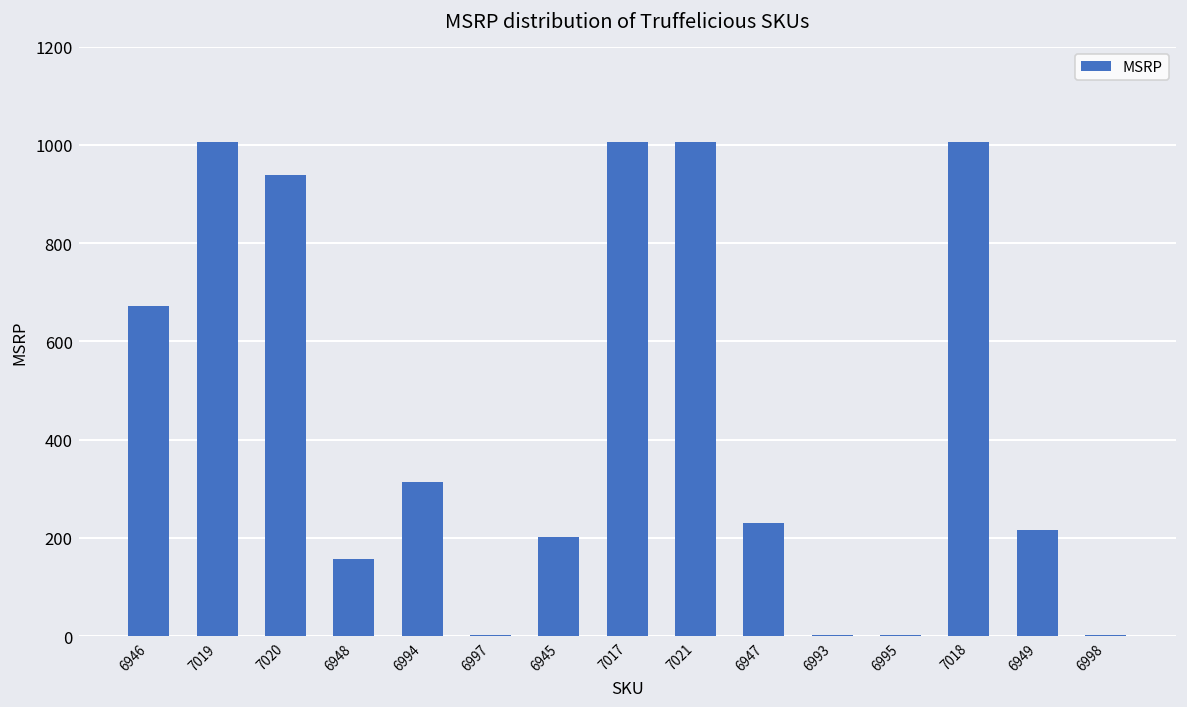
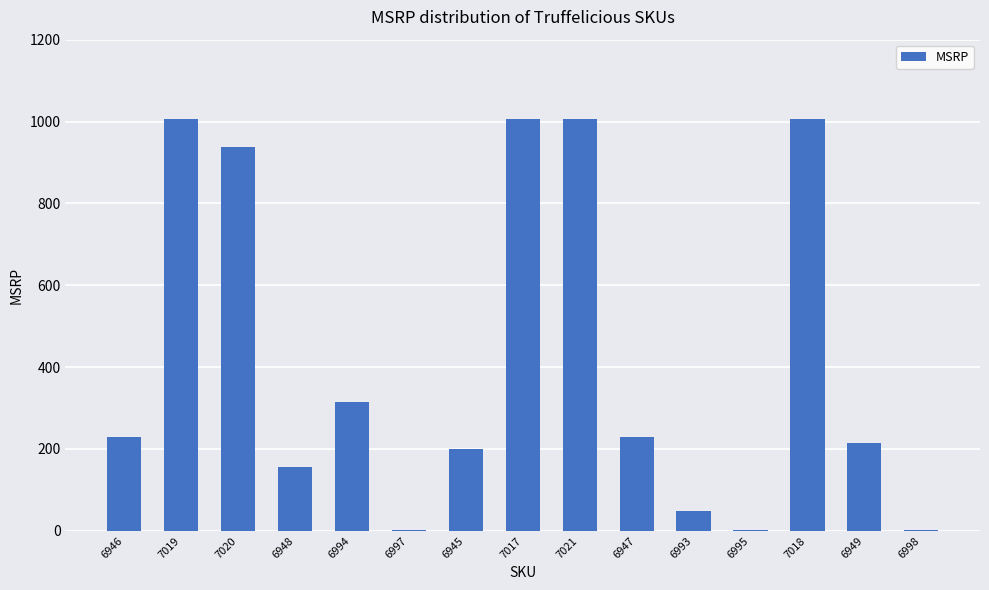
  {
-   "6946": 670,
+   "6946": 230,
    "7019": 1010,
    "7020": 940,
    "6948": 160,
    "6994": 310,
    "6945": 200,
    "7017": 1010,
    "7021": 1010,
    "6947": 230,
-   "6993": 0,
+   "6993": 50,
    "7018": 1010,
    "6949": 210
  }
